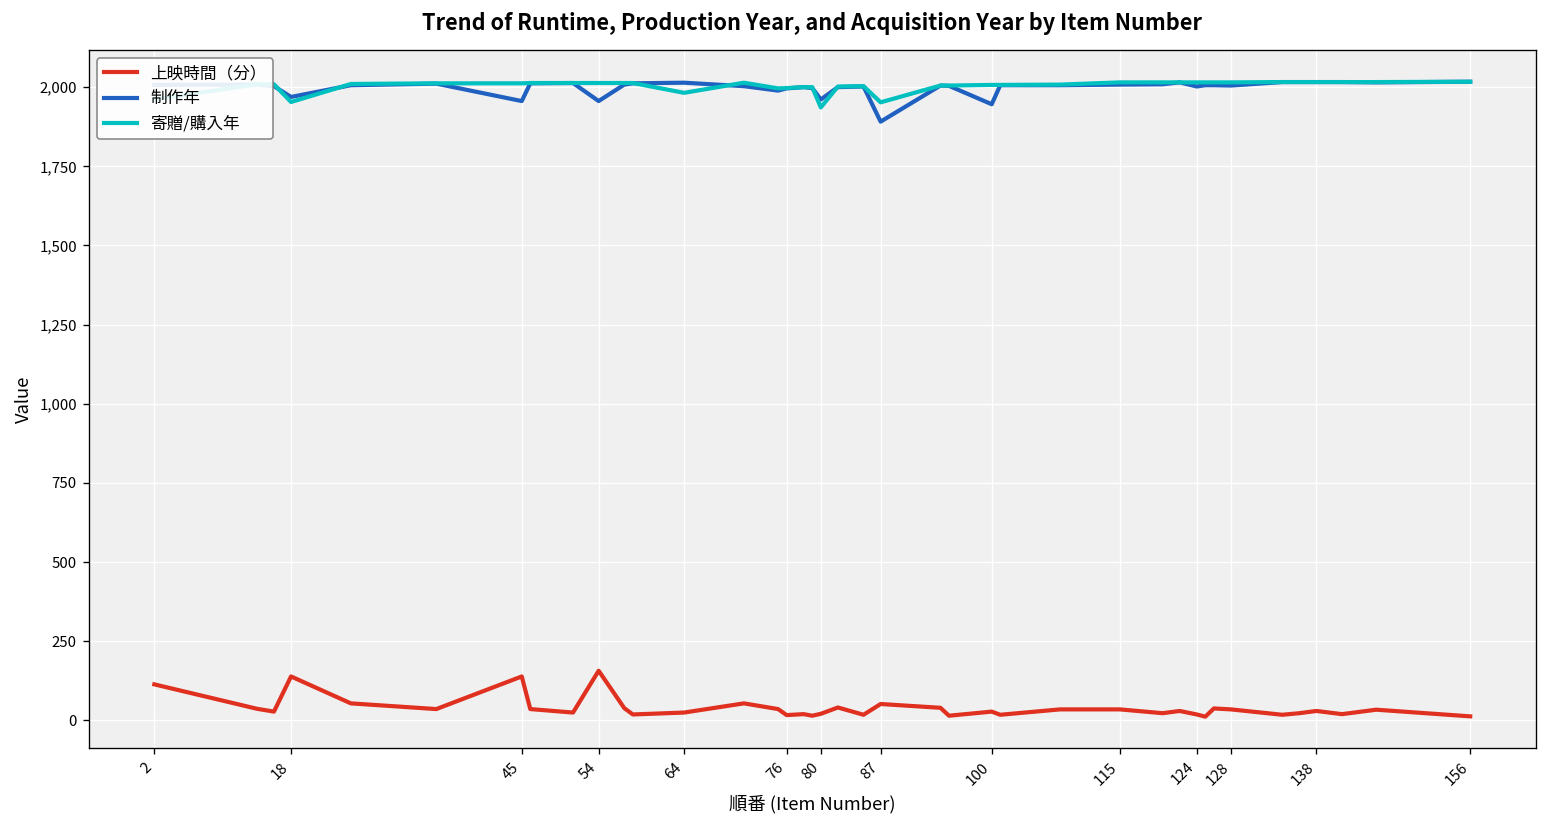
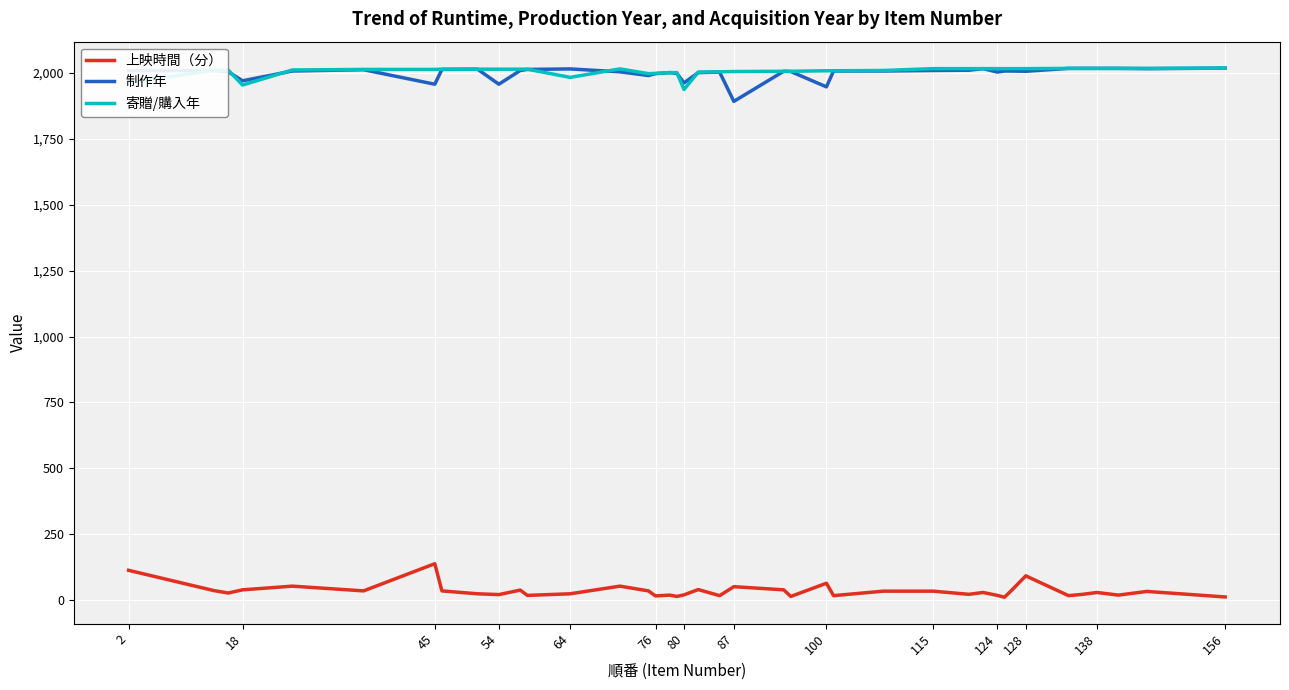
  {
    "上映時間（分）": {
      "2": "110",
-     "18": "140",
+     "18": "40",
      "45": "140",
-     "54": "160",
+     "54": "20",
      "64": "30",
      "76": "20",
      "80": "20",
      "87": "50",
-     "100": "30",
+     "100": "70",
      "115": "40",
      "124": "20",
-     "128": "40",
+     "128": "90",
      "138": "30",
      "156": "10"
    },
    "制作年": {
      "18": "1,970",
      "45": "1,960",
      "54": "1,960",
      "64": "2,010",
      "80": "1,960",
      "87": "1,890",
      "100": "1,950",
      "124": "2,000",
      "128": "2,010"
    },
    "寄贈/購入年": {
      "18": "1,950",
      "45": "2,010",
      "54": "2,010",
      "64": "1,980",
      "80": "1,940",
-     "87": "1,950",
+     "87": "2,000",
      "100": "2,010",
      "124": "2,020",
      "128": "2,020"
    }
  }
